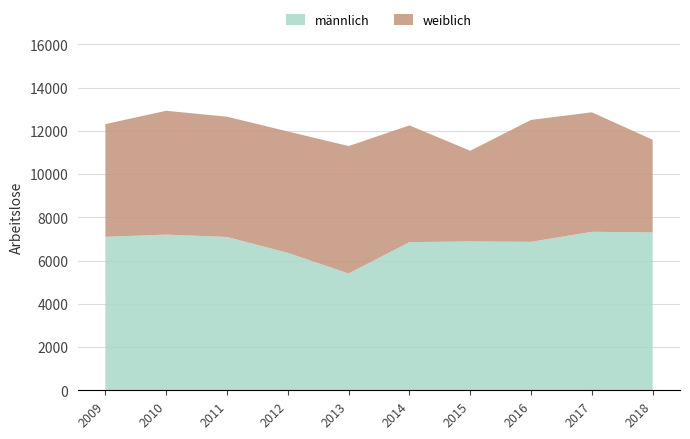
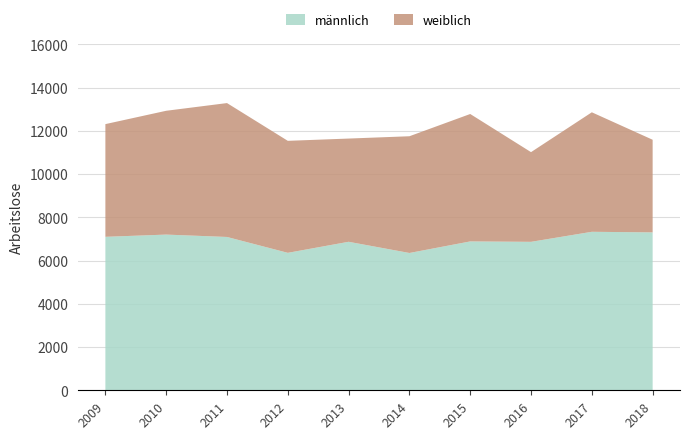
  {
    "männlich": {
      "2009": 7100,
      "2010": 7200,
      "2011": 7100,
      "2012": 6400,
-     "2013": 5400,
-     "2014": 6900,
+     "2013": 6900,
+     "2014": 6400,
      "2015": 6900,
      "2016": 6900,
      "2017": 7300,
      "2018": 7300
    },
    "weiblich": {
      "2009": 5200,
      "2010": 5700,
-     "2011": 5600,
-     "2012": 5600,
-     "2013": 5900,
+     "2011": 6200,
+     "2012": 5200,
+     "2013": 4800,
      "2014": 5400,
-     "2015": 4200,
-     "2016": 5600,
+     "2015": 5900,
+     "2016": 4100,
      "2017": 5500,
      "2018": 4300
    }
  }
